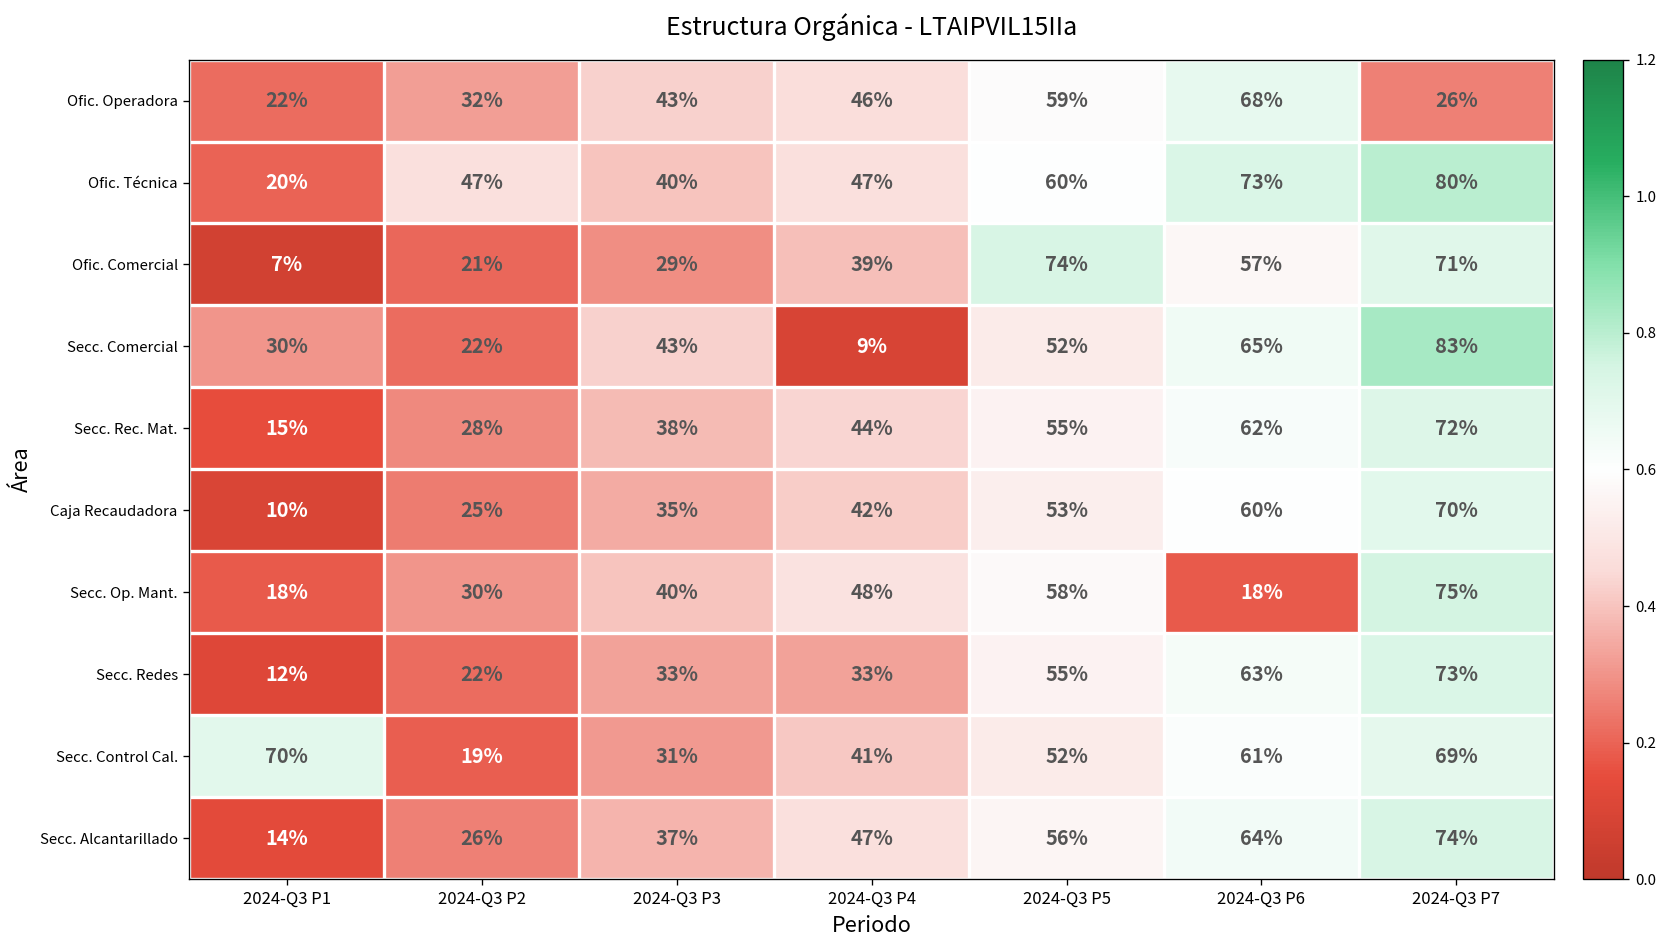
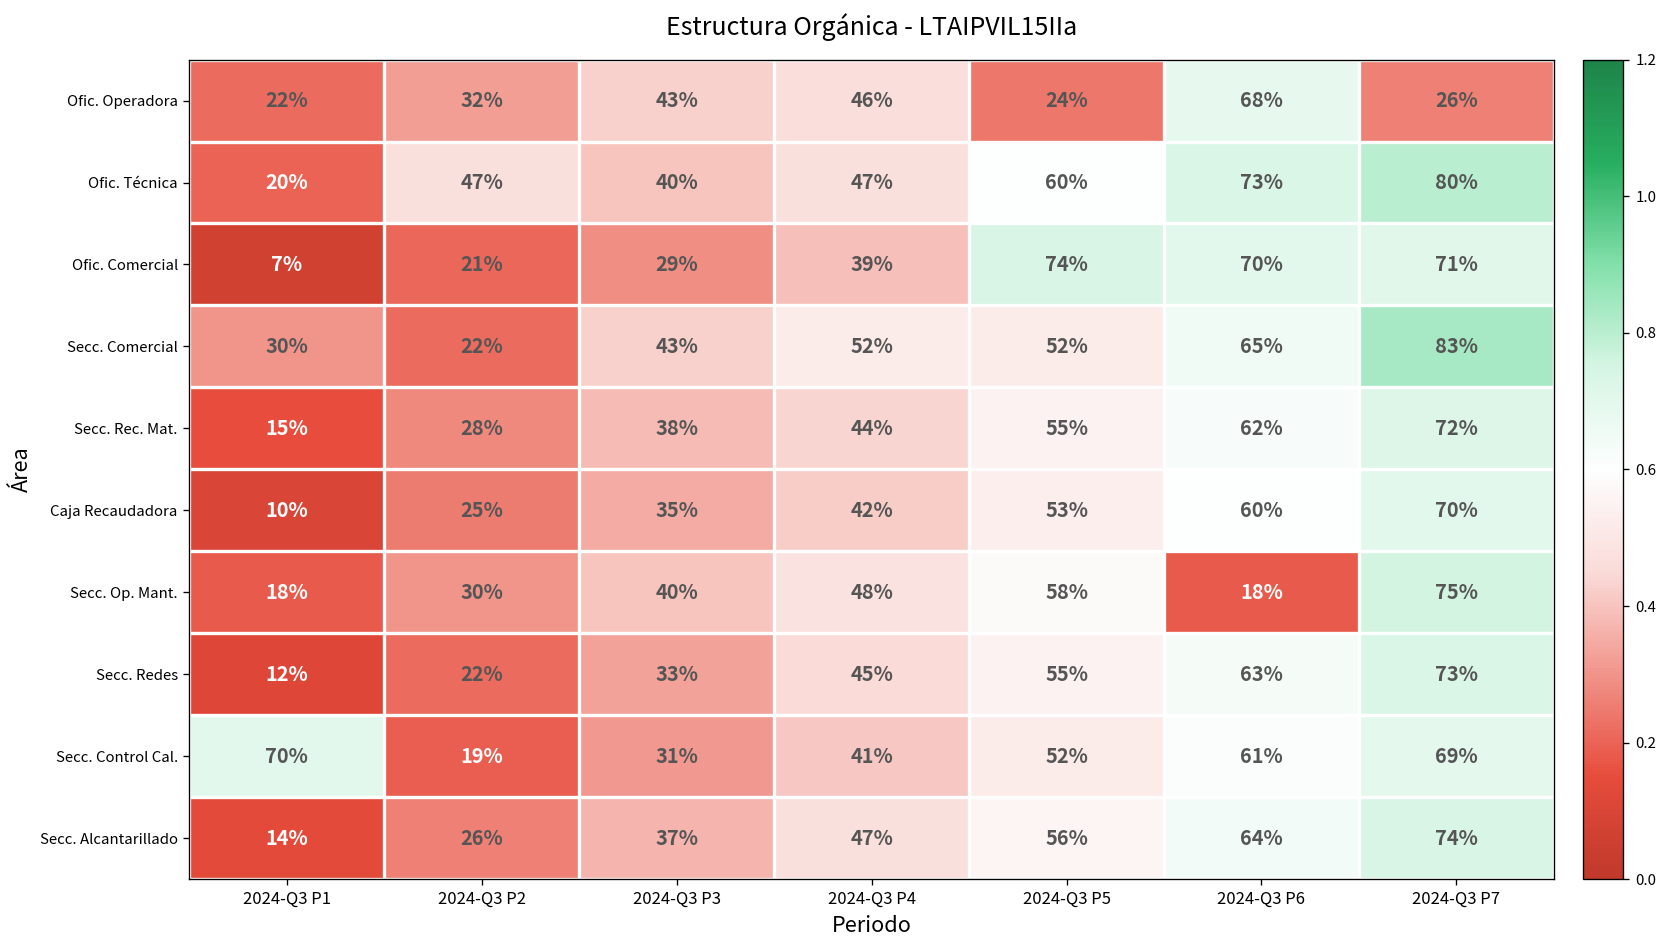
  {
    "Ofic. Operadora": {
      "2024-Q3 P1": "22%",
      "2024-Q3 P2": "32%",
      "2024-Q3 P3": "43%",
      "2024-Q3 P4": "46%",
-     "2024-Q3 P5": "59%",
+     "2024-Q3 P5": "24%",
      "2024-Q3 P6": "68%",
      "2024-Q3 P7": "26%"
    },
    "Ofic. Técnica": {
      "2024-Q3 P1": "20%",
      "2024-Q3 P2": "47%",
      "2024-Q3 P3": "40%",
      "2024-Q3 P4": "47%",
      "2024-Q3 P5": "60%",
      "2024-Q3 P6": "73%",
      "2024-Q3 P7": "80%"
    },
    "Ofic. Comercial": {
      "2024-Q3 P1": "7%",
      "2024-Q3 P2": "21%",
      "2024-Q3 P3": "29%",
      "2024-Q3 P4": "39%",
      "2024-Q3 P5": "74%",
-     "2024-Q3 P6": "57%",
+     "2024-Q3 P6": "70%",
      "2024-Q3 P7": "71%"
    },
    "Secc. Comercial": {
      "2024-Q3 P1": "30%",
      "2024-Q3 P2": "22%",
      "2024-Q3 P3": "43%",
-     "2024-Q3 P4": "9%",
+     "2024-Q3 P4": "52%",
      "2024-Q3 P5": "52%",
      "2024-Q3 P6": "65%",
      "2024-Q3 P7": "83%"
    },
    "Secc. Rec. Mat.": {
      "2024-Q3 P1": "15%",
      "2024-Q3 P2": "28%",
      "2024-Q3 P3": "38%",
      "2024-Q3 P4": "44%",
      "2024-Q3 P5": "55%",
      "2024-Q3 P6": "62%",
      "2024-Q3 P7": "72%"
    },
    "Caja Recaudadora": {
      "2024-Q3 P1": "10%",
      "2024-Q3 P2": "25%",
      "2024-Q3 P3": "35%",
      "2024-Q3 P4": "42%",
      "2024-Q3 P5": "53%",
      "2024-Q3 P6": "60%",
      "2024-Q3 P7": "70%"
    },
    "Secc. Op. Mant.": {
      "2024-Q3 P1": "18%",
      "2024-Q3 P2": "30%",
      "2024-Q3 P3": "40%",
      "2024-Q3 P4": "48%",
      "2024-Q3 P5": "58%",
      "2024-Q3 P6": "18%",
      "2024-Q3 P7": "75%"
    },
    "Secc. Redes": {
      "2024-Q3 P1": "12%",
      "2024-Q3 P2": "22%",
      "2024-Q3 P3": "33%",
-     "2024-Q3 P4": "33%",
+     "2024-Q3 P4": "45%",
      "2024-Q3 P5": "55%",
      "2024-Q3 P6": "63%",
      "2024-Q3 P7": "73%"
    },
    "Secc. Control Cal.": {
      "2024-Q3 P1": "70%",
      "2024-Q3 P2": "19%",
      "2024-Q3 P3": "31%",
      "2024-Q3 P4": "41%",
      "2024-Q3 P5": "52%",
      "2024-Q3 P6": "61%",
      "2024-Q3 P7": "69%"
    },
    "Secc. Alcantarillado": {
      "2024-Q3 P1": "14%",
      "2024-Q3 P2": "26%",
      "2024-Q3 P3": "37%",
      "2024-Q3 P4": "47%",
      "2024-Q3 P5": "56%",
      "2024-Q3 P6": "64%",
      "2024-Q3 P7": "74%"
    }
  }
